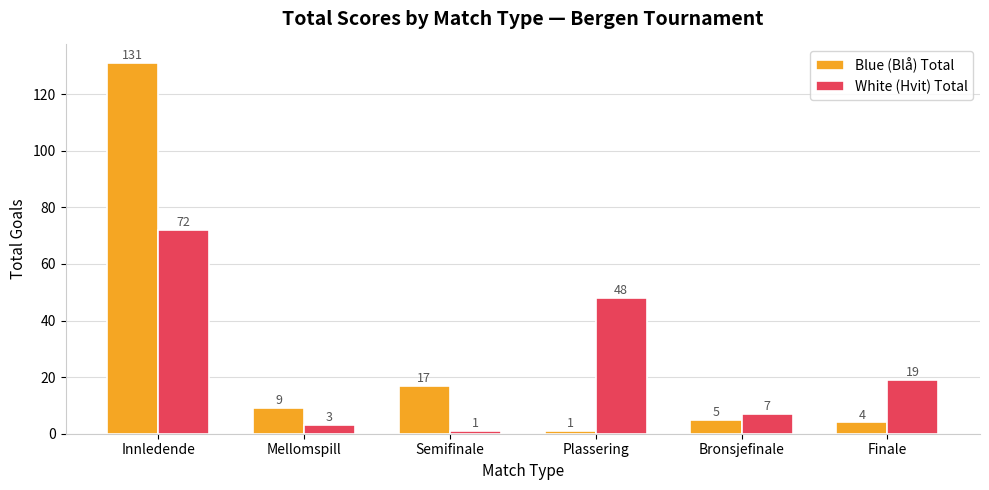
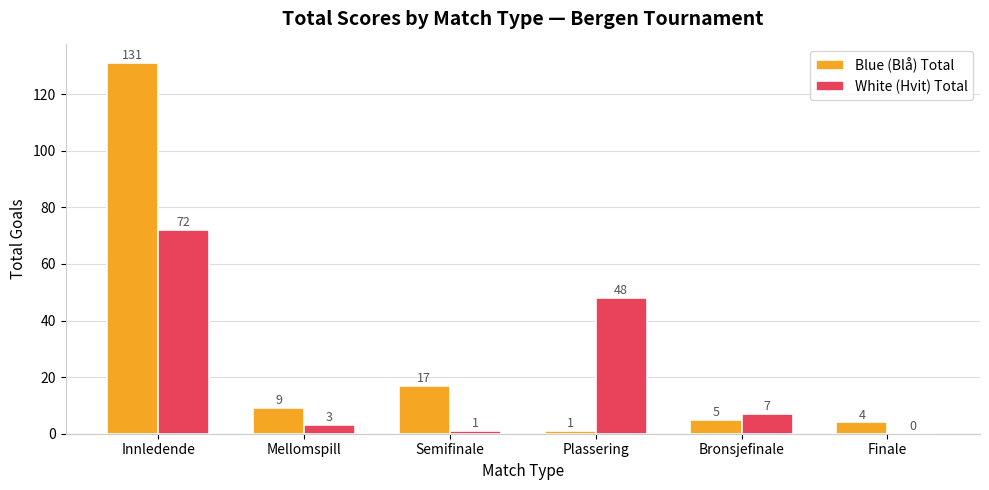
  {
    "Blue (Blå) Total": {
      "Innledende": 131,
      "Mellomspill": 9,
      "Semifinale": 17,
      "Plassering": 1,
      "Bronsjefinale": 5,
      "Finale": 4
    },
    "White (Hvit) Total": {
      "Innledende": 72,
      "Mellomspill": 3,
      "Semifinale": 1,
      "Plassering": 48,
      "Bronsjefinale": 7,
-     "Finale": 19
+     "Finale": 0
    }
  }
